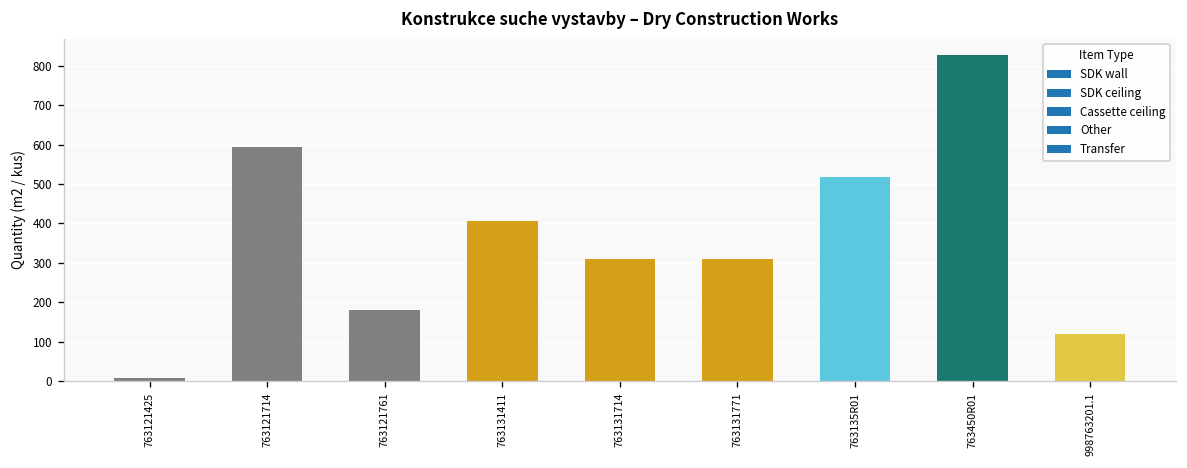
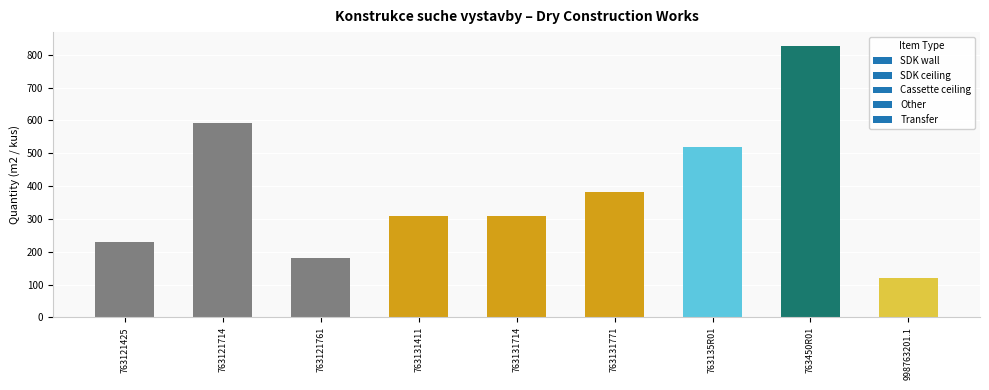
  {
-   "763121425": 10,
+   "763121425": 230,
    "763121714": 590,
    "763121761": 180,
-   "763131411": 410,
+   "763131411": 310,
    "763131714": 310,
-   "763131771": 310,
+   "763131771": 380,
    "763135R01": 520,
    "763450R01": 830,
    "998763201.1": 120
  }
